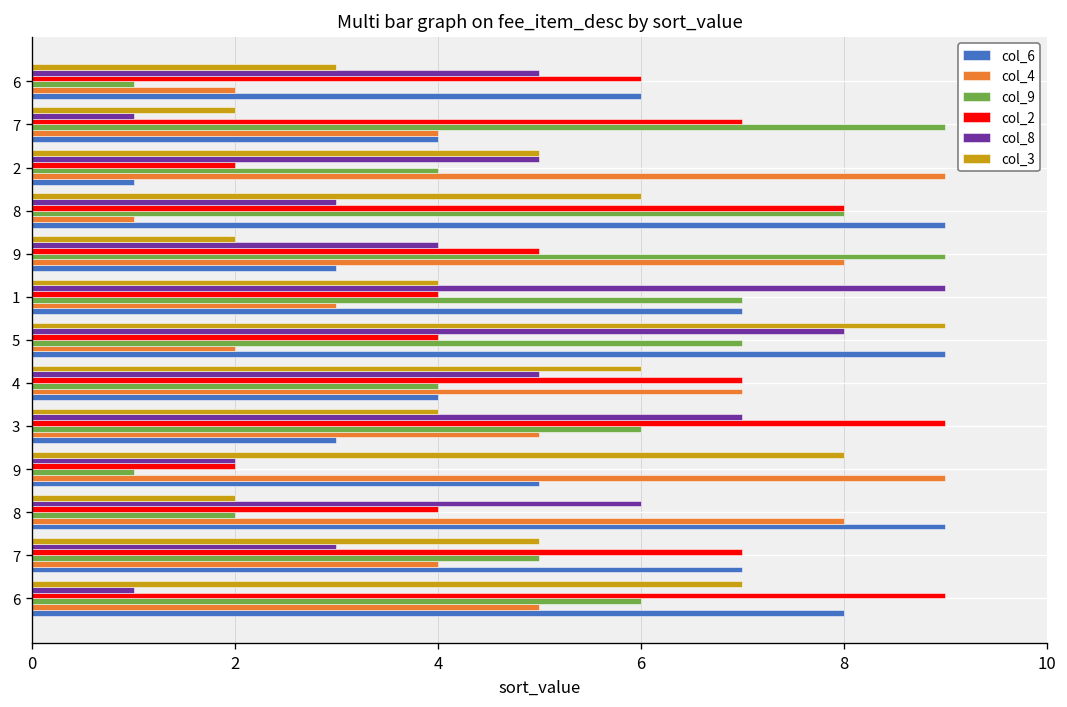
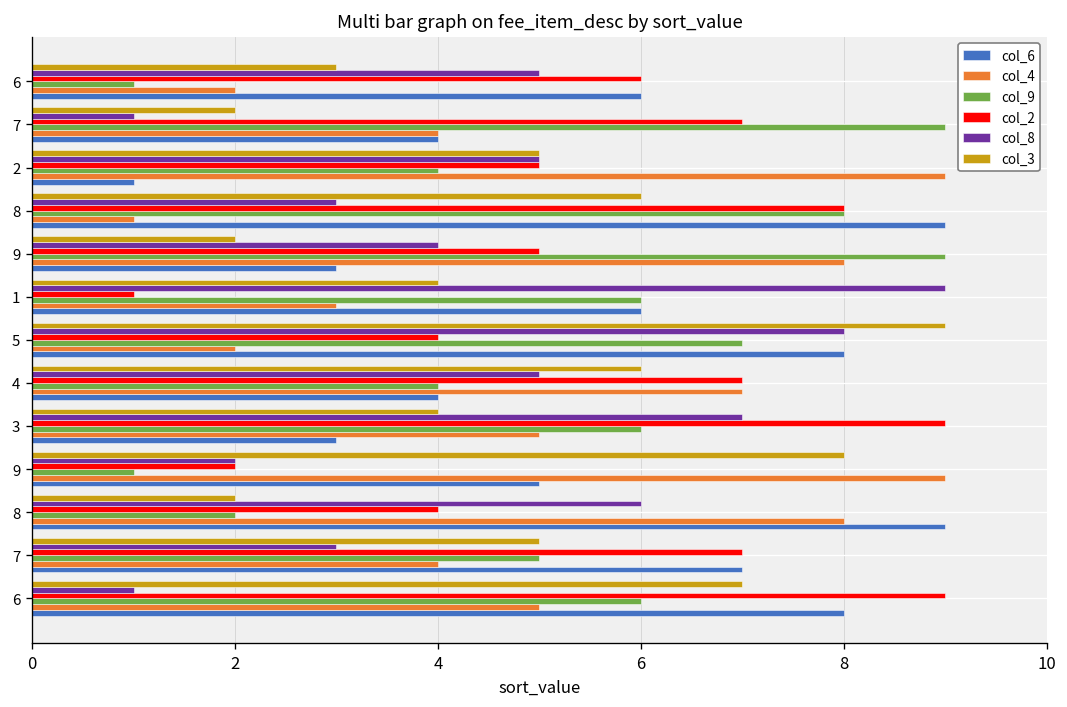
  {
    "col_6": {
      "2": 1,
-     "1": 7,
-     "5": 9,
+     "1": 6,
+     "5": 8,
      "4": 4,
      "3": 3
    },
    "col_9": {
      "2": 4,
-     "1": 7,
+     "1": 6,
      "5": 7,
      "4": 4,
      "3": 6
    },
    "col_2": {
-     "2": 2,
-     "1": 4,
+     "2": 5,
+     "1": 1,
      "5": 4,
      "4": 7,
      "3": 9
    },
    "col_8": {
      "2": 5,
      "1": 9,
      "5": 8,
      "4": 5,
      "3": 7
    }
  }
